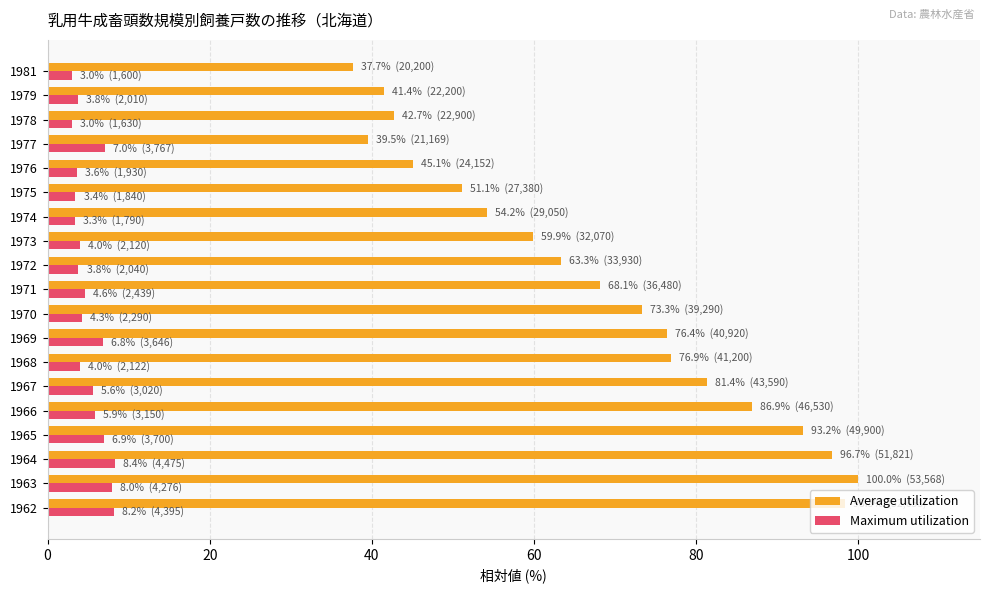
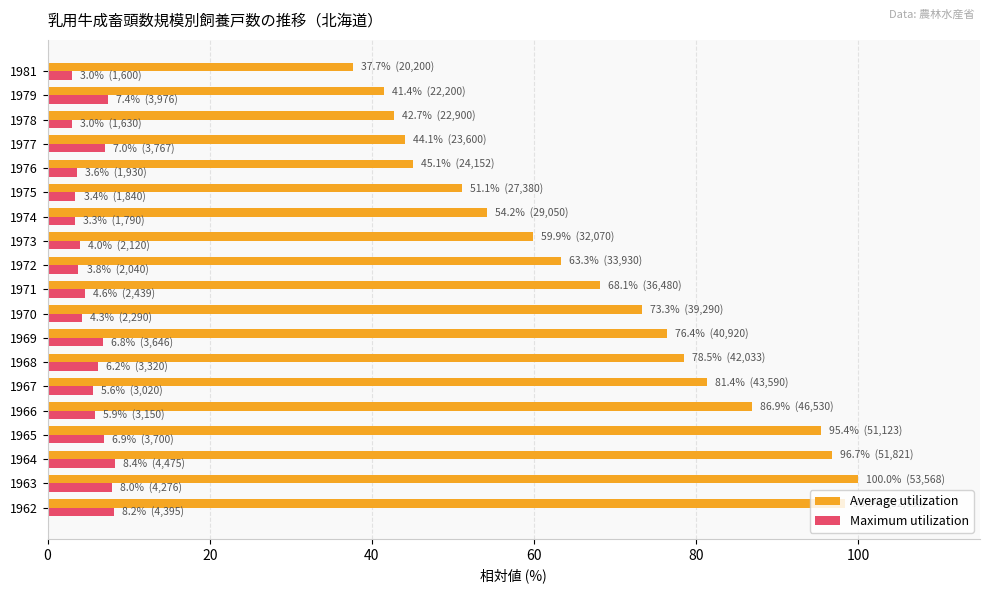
  {
    "Average utilization": {
      "1981": "37.7%",
      "1979": "41.4%",
      "1978": "42.7%",
-     "1977": "39.5% (21,169)",
+     "1977": "44.1% (23,600)",
      "1976": "45.1%",
      "1975": "51.1%",
      "1974": "54.2%",
      "1973": "59.9%",
      "1972": "63.3%",
      "1971": "68.1%",
      "1970": "73.3%",
      "1969": "76.4%",
-     "1968": "76.9% (41,200)",
+     "1968": "78.5% (42,033)",
      "1967": "81.4%",
      "1966": "86.9%",
-     "1965": "93.2% (49,900)",
+     "1965": "95.4% (51,123)",
      "1964": "96.7%",
      "1963": "100.0%"
    },
    "Maximum utilization": {
      "1981": "3.0%",
-     "1979": "3.8% (2,010)",
+     "1979": "7.4% (3,976)",
      "1978": "3.0%",
      "1977": "7.0%",
      "1976": "3.6%",
      "1975": "3.4%",
      "1974": "3.3%",
      "1973": "4.0%",
      "1972": "3.8%",
      "1971": "4.6%",
      "1970": "4.3%",
      "1969": "6.8%",
-     "1968": "4.0% (2,122)",
+     "1968": "6.2% (3,320)",
      "1967": "5.6%",
      "1966": "5.9%",
      "1965": "6.9%",
      "1964": "8.4%",
      "1963": "8.0%",
      "1962": "8.2%"
    }
  }
